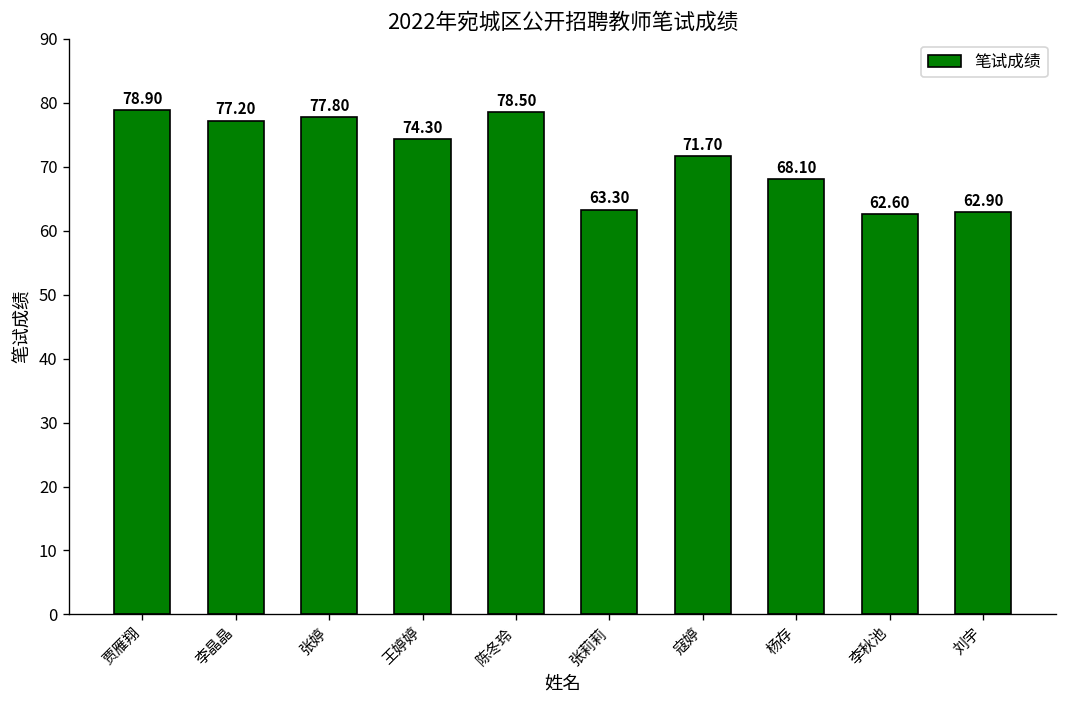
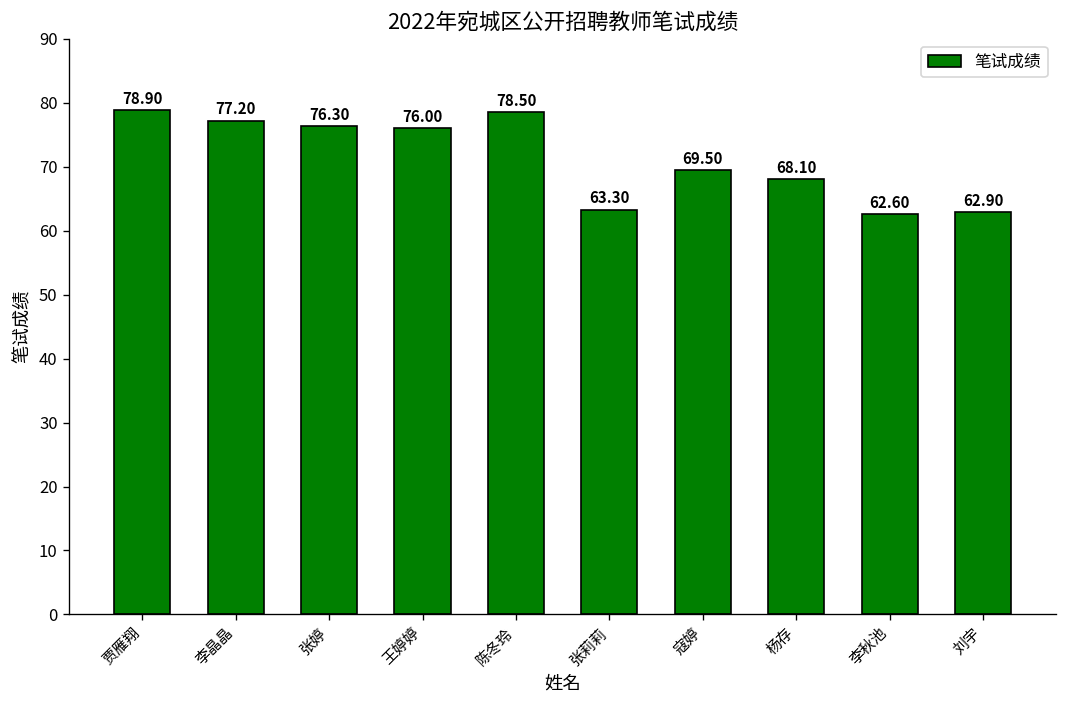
  {
    "贾雁翔": 78.90,
    "李晶晶": 77.20,
-   "张婷": 77.80,
-   "王婷婷": 74.30,
+   "张婷": 76.30,
+   "王婷婷": 76.00,
    "陈冬玲": 78.50,
    "张莉莉": 63.30,
-   "寇婷": 71.70,
+   "寇婷": 69.50,
    "杨存": 68.10,
    "李秋池": 62.60,
    "刘宇": 62.90
  }
